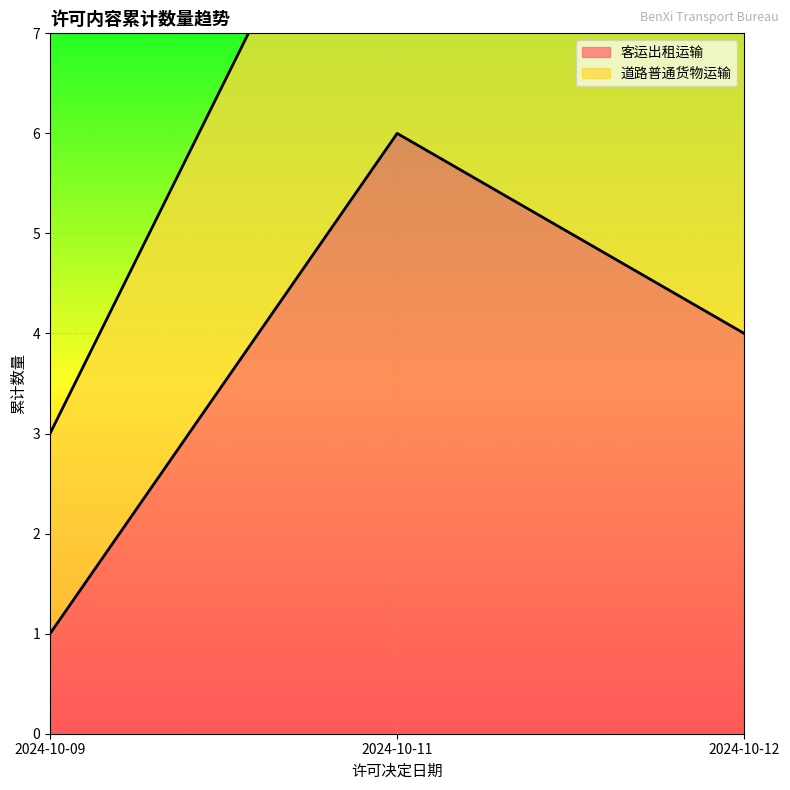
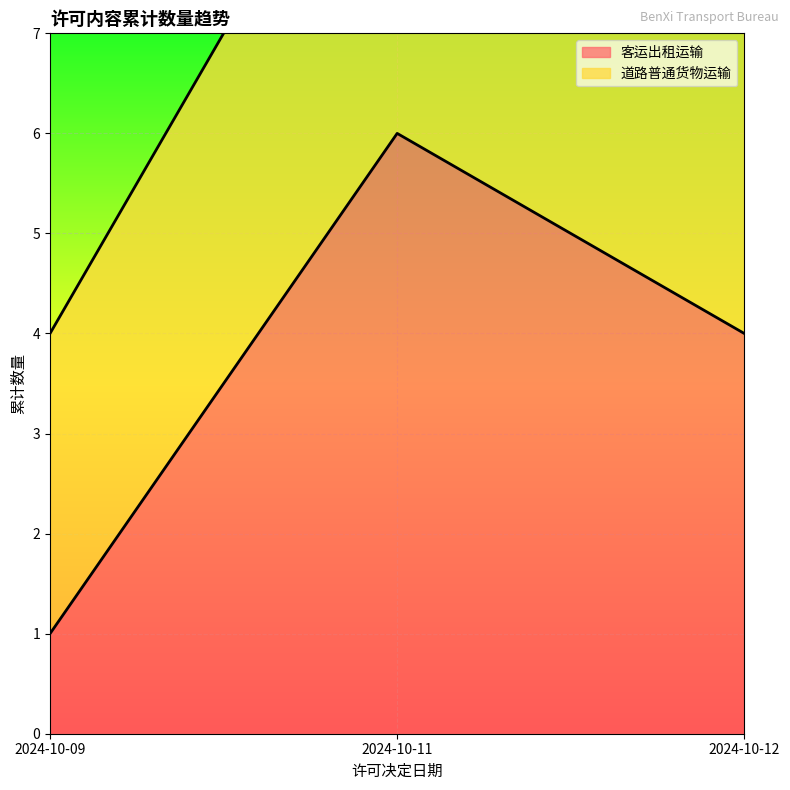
  {
    "客运出租运输": {
      "2024-10-09": 1,
      "2024-10-11": 6,
      "2024-10-12": 4
    },
    "道路普通货物运输": {
-     "2024-10-09": 2
+     "2024-10-09": 3
    }
  }
